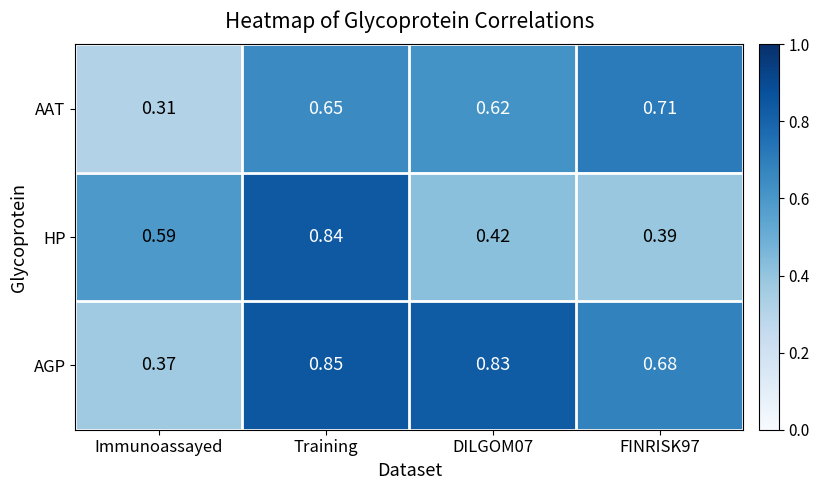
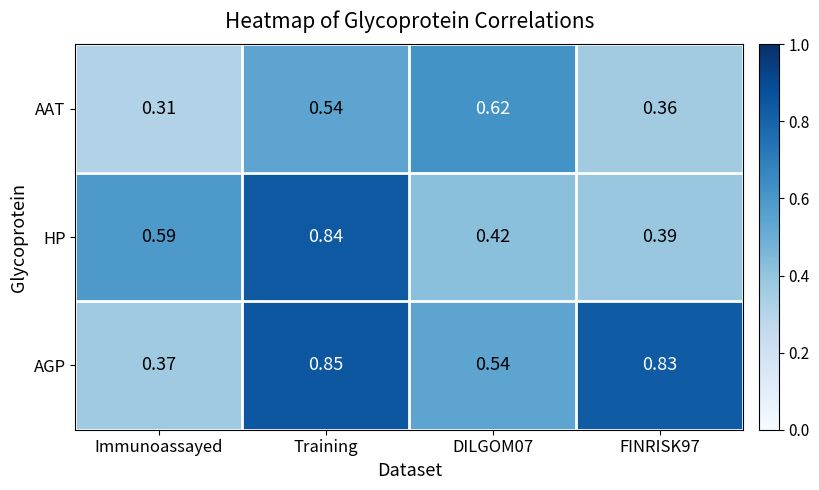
  {
    "AAT": {
      "Immunoassayed": 0.31,
-     "Training": 0.65,
+     "Training": 0.54,
      "DILGOM07": 0.62,
-     "FINRISK97": 0.71
+     "FINRISK97": 0.36
    },
    "HP": {
      "Immunoassayed": 0.59,
      "Training": 0.84,
      "DILGOM07": 0.42,
      "FINRISK97": 0.39
    },
    "AGP": {
      "Immunoassayed": 0.37,
      "Training": 0.85,
-     "DILGOM07": 0.83,
-     "FINRISK97": 0.68
+     "DILGOM07": 0.54,
+     "FINRISK97": 0.83
    }
  }
